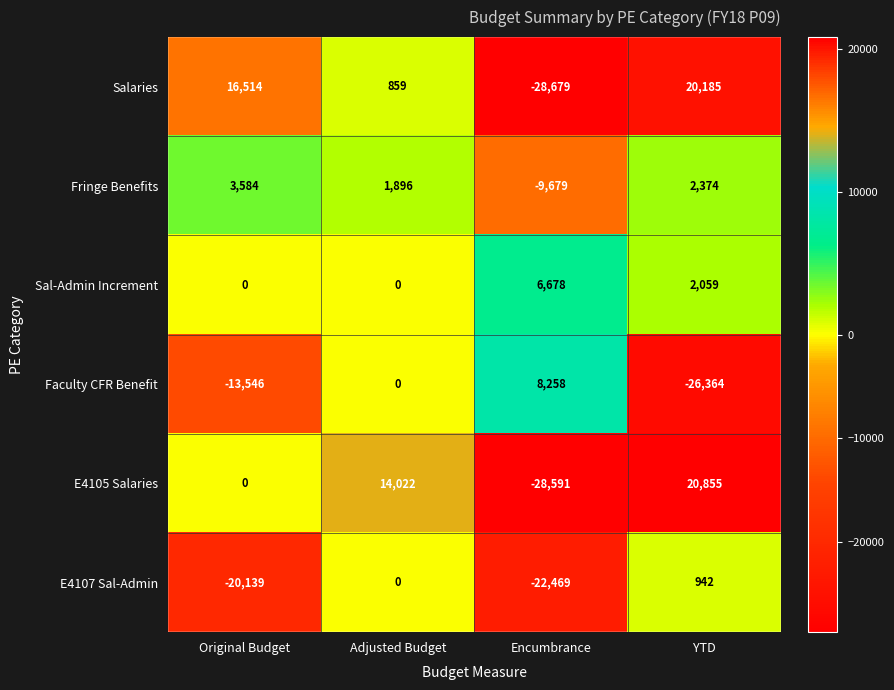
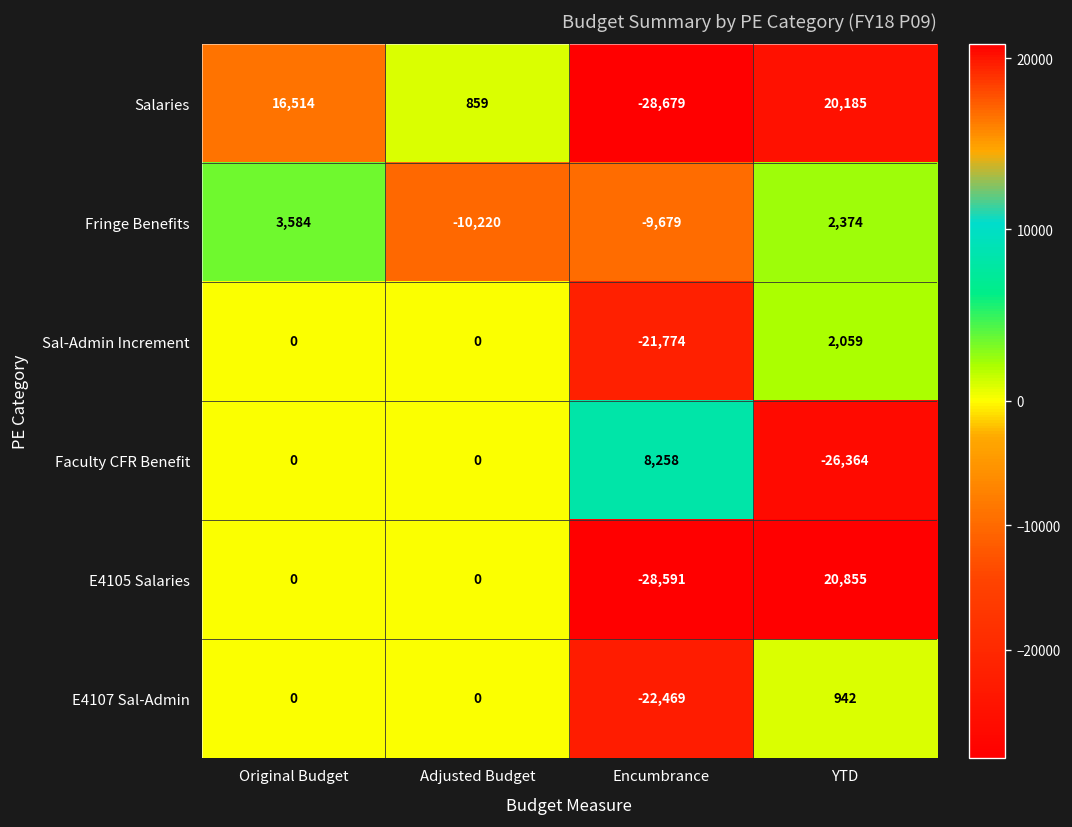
  {
    "Salaries": {
      "Original Budget": "16,514",
      "Adjusted Budget": "859",
      "Encumbrance": "-28,679",
      "YTD": "20,185"
    },
    "Fringe Benefits": {
      "Original Budget": "3,584",
-     "Adjusted Budget": "1,896",
+     "Adjusted Budget": "-10,220",
      "Encumbrance": "-9,679",
      "YTD": "2,374"
    },
    "Sal-Admin Increment": {
      "Original Budget": "0",
      "Adjusted Budget": "0",
-     "Encumbrance": "6,678",
+     "Encumbrance": "-21,774",
      "YTD": "2,059"
    },
    "Faculty CFR Benefit": {
-     "Original Budget": "-13,546",
+     "Original Budget": "0",
      "Adjusted Budget": "0",
      "Encumbrance": "8,258",
      "YTD": "-26,364"
    },
    "E4105 Salaries": {
      "Original Budget": "0",
-     "Adjusted Budget": "14,022",
+     "Adjusted Budget": "0",
      "Encumbrance": "-28,591",
      "YTD": "20,855"
    },
    "E4107 Sal-Admin": {
-     "Original Budget": "-20,139",
+     "Original Budget": "0",
      "Adjusted Budget": "0",
      "Encumbrance": "-22,469",
      "YTD": "942"
    }
  }
